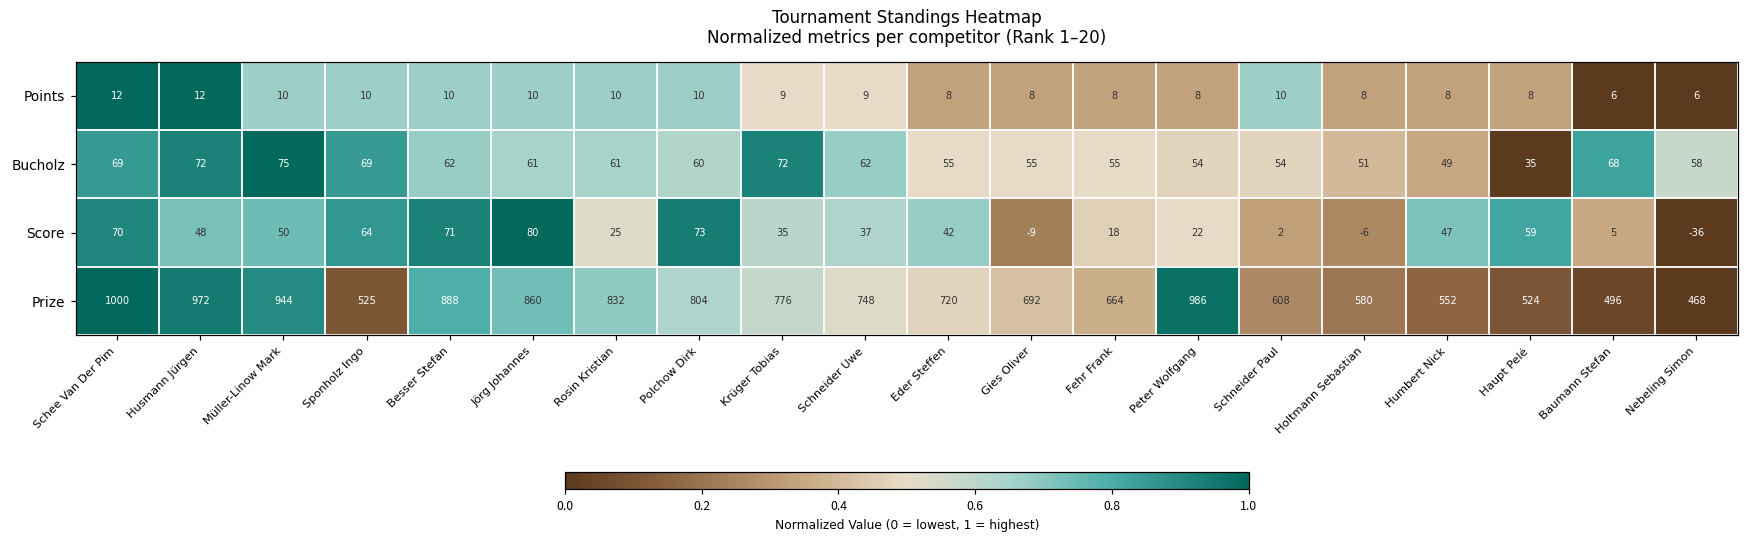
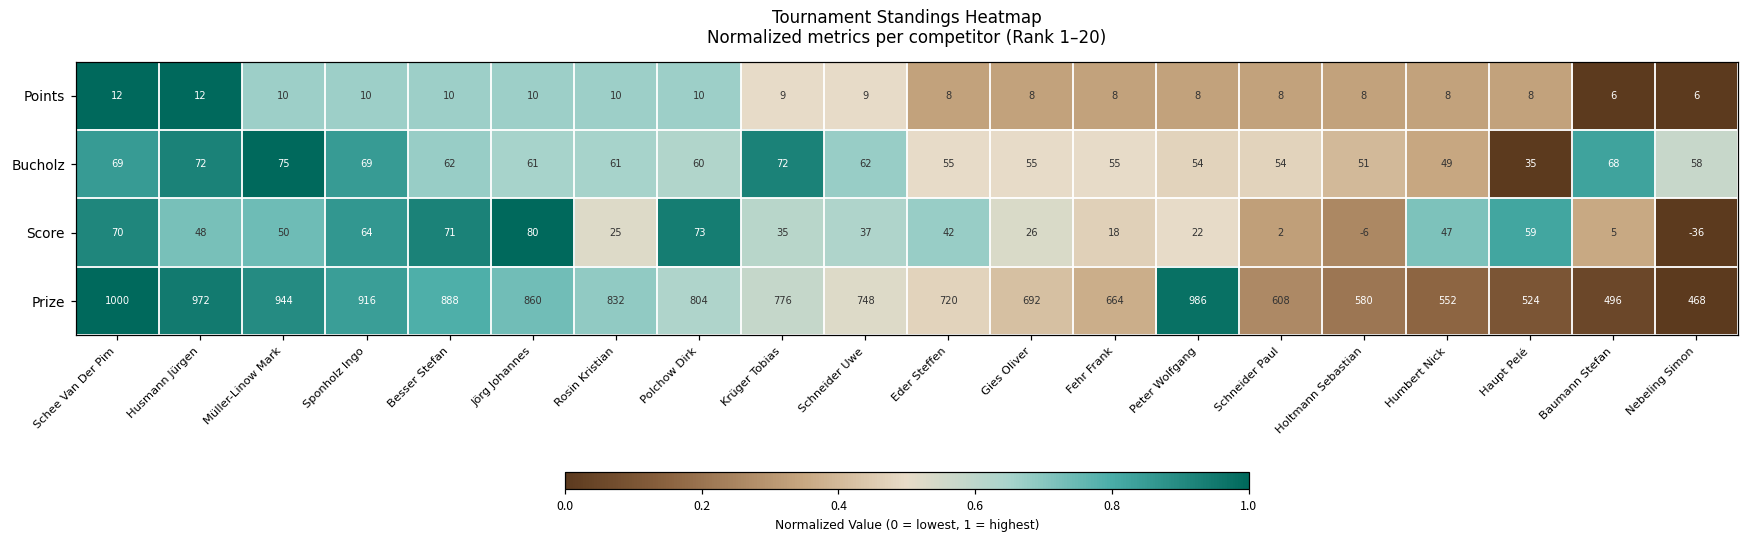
  {
    "Points": {
      "Schee Van Der Pim": 12,
      "Husmann Jürgen": 12,
      "Müller-Linow Mark": 10,
      "Sponholz Ingo": 10,
      "Besser Stefan": 10,
      "Jörg Johannes": 10,
      "Rosin Kristian": 10,
      "Polchow Dirk": 10,
      "Krüger Tobias": 9,
      "Schneider Uwe": 9,
      "Eder Steffen": 8,
      "Gies Oliver": 8,
      "Fehr Frank": 8,
      "Peter Wolfgang": 8,
-     "Schneider Paul": 10,
+     "Schneider Paul": 8,
      "Holtmann Sebastian": 8,
      "Humbert Nick": 8,
      "Haupt Pelé": 8,
      "Baumann Stefan": 6,
      "Nebeling Simon": 6
    },
    "Bucholz": {
      "Schee Van Der Pim": 69,
      "Husmann Jürgen": 72,
      "Müller-Linow Mark": 75,
      "Sponholz Ingo": 69,
      "Besser Stefan": 62,
      "Jörg Johannes": 61,
      "Rosin Kristian": 61,
      "Polchow Dirk": 60,
      "Krüger Tobias": 72,
      "Schneider Uwe": 62,
      "Eder Steffen": 55,
      "Gies Oliver": 55,
      "Fehr Frank": 55,
      "Peter Wolfgang": 54,
      "Schneider Paul": 54,
      "Holtmann Sebastian": 51,
      "Humbert Nick": 49,
      "Haupt Pelé": 35,
      "Baumann Stefan": 68,
      "Nebeling Simon": 58
    },
    "Score": {
      "Schee Van Der Pim": 70,
      "Husmann Jürgen": 48,
      "Müller-Linow Mark": 50,
      "Sponholz Ingo": 64,
      "Besser Stefan": 71,
      "Jörg Johannes": 80,
      "Rosin Kristian": 25,
      "Polchow Dirk": 73,
      "Krüger Tobias": 35,
      "Schneider Uwe": 37,
      "Eder Steffen": 42,
-     "Gies Oliver": -9,
+     "Gies Oliver": 26,
      "Fehr Frank": 18,
      "Peter Wolfgang": 22,
      "Schneider Paul": 2,
      "Holtmann Sebastian": -6,
      "Humbert Nick": 47,
      "Haupt Pelé": 59,
      "Baumann Stefan": 5,
      "Nebeling Simon": -36
    },
    "Prize": {
      "Schee Van Der Pim": 1000,
      "Husmann Jürgen": 972,
      "Müller-Linow Mark": 944,
-     "Sponholz Ingo": 525,
+     "Sponholz Ingo": 916,
      "Besser Stefan": 888,
      "Jörg Johannes": 860,
      "Rosin Kristian": 832,
      "Polchow Dirk": 804,
      "Krüger Tobias": 776,
      "Schneider Uwe": 748,
      "Eder Steffen": 720,
      "Gies Oliver": 692,
      "Fehr Frank": 664,
      "Peter Wolfgang": 986,
      "Schneider Paul": 608,
      "Holtmann Sebastian": 580,
      "Humbert Nick": 552,
      "Haupt Pelé": 524,
      "Baumann Stefan": 496,
      "Nebeling Simon": 468
    }
  }
